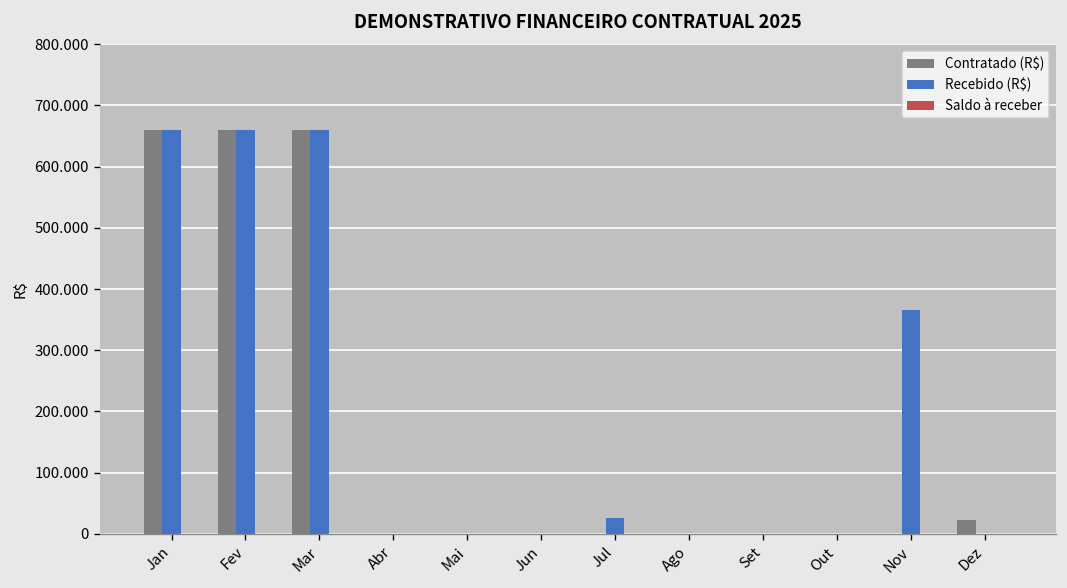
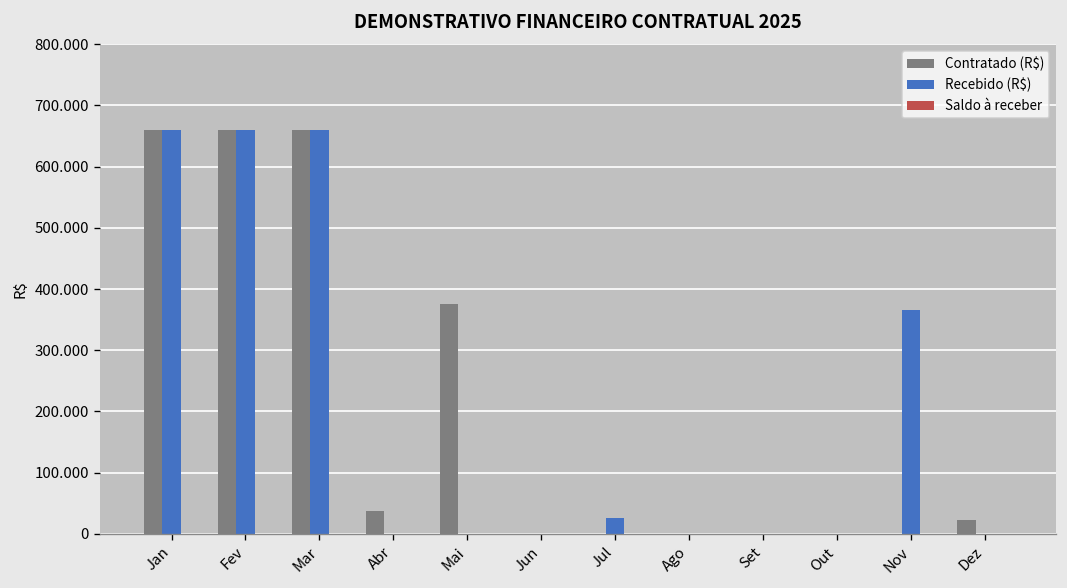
  {
    "Contratado (R$)": {
      "Jan": 660,
      "Fev": 660,
      "Mar": 660,
-     "Abr": 0,
-     "Mai": 0,
+     "Abr": 40,
+     "Mai": 380,
      "Jun": 0,
      "Jul": 0,
      "Ago": 0,
      "Set": 0,
      "Out": 0,
      "Nov": 0,
      "Dez": 20
    },
    "Recebido (R$)": {
      "Jan": 660,
      "Fev": 660,
      "Mar": 660,
      "Abr": 0,
      "Mai": 0,
      "Jun": 0,
      "Jul": 30,
      "Ago": 0,
      "Set": 0,
      "Out": 0,
      "Nov": 370,
      "Dez": 0
    },
    "Saldo à receber": {
      "Jan": 0,
      "Fev": 0,
      "Mar": 0,
      "Abr": 0,
      "Mai": 0,
      "Jun": 0,
      "Jul": 0,
      "Ago": 0,
      "Set": 0,
      "Out": 0,
      "Nov": 0,
      "Dez": 0
    }
  }
